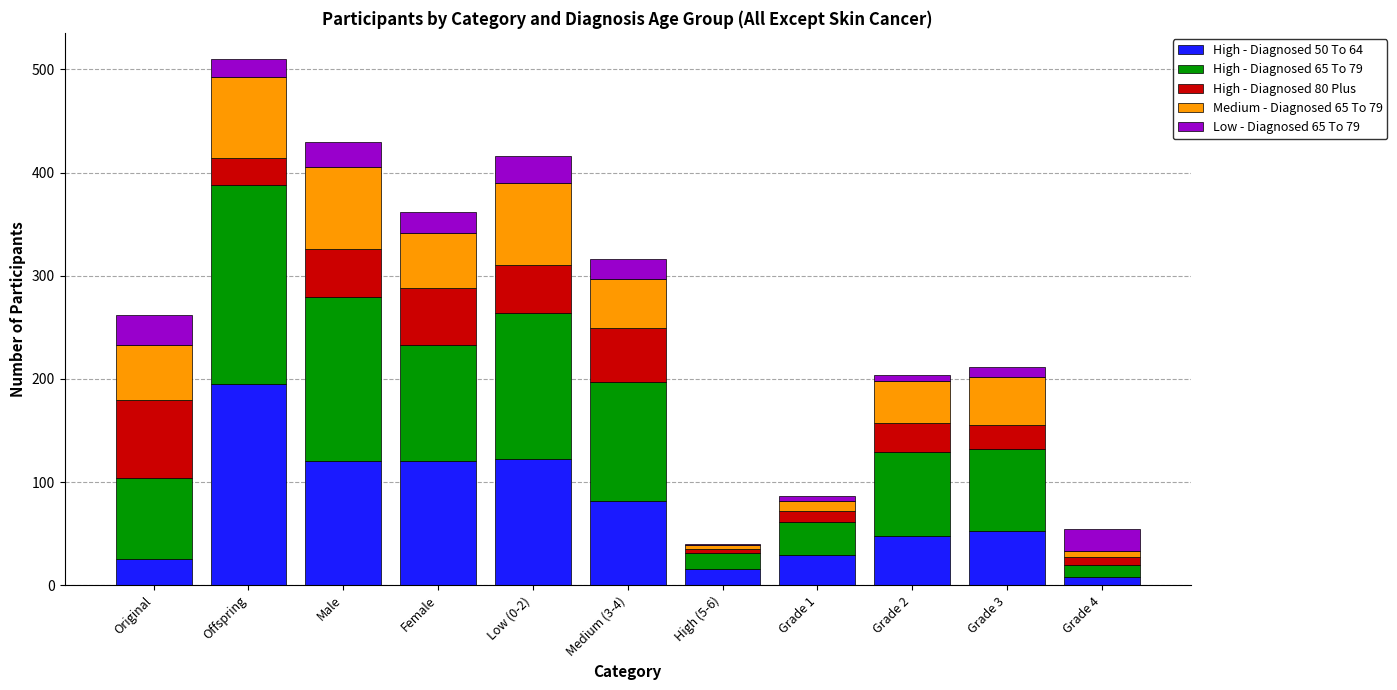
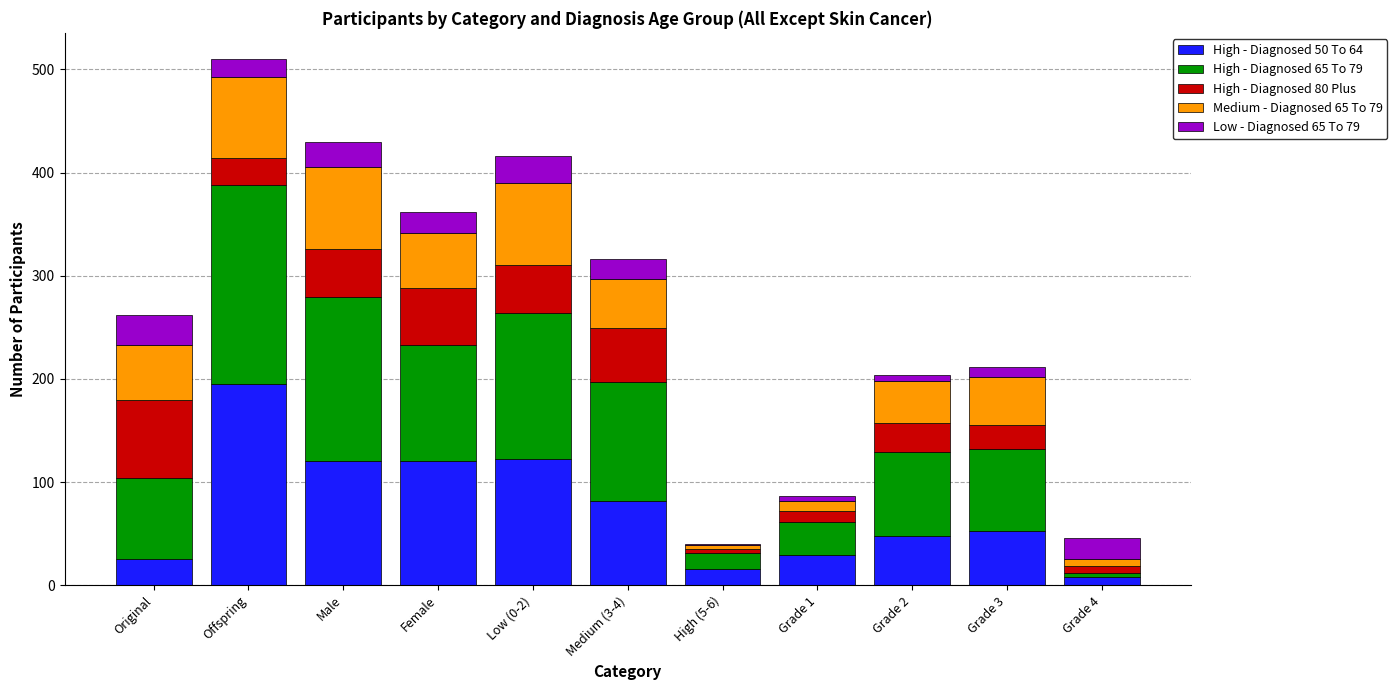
  {
    "High - Diagnosed 50 To 64": {
      "Original": 25,
      "Offspring": 195,
      "Male": 120,
      "Female": 120,
      "Low (0-2)": 122,
      "Medium (3-4)": 82,
      "High (5-6)": 16,
      "Grade 1": 29,
      "Grade 2": 48,
      "Grade 3": 53,
      "Grade 4": 8
    },
    "High - Diagnosed 65 To 79": {
      "Original": 79,
      "Offspring": 193,
      "Male": 159,
      "Female": 113,
      "Low (0-2)": 142,
      "Medium (3-4)": 115,
      "High (5-6)": 15,
      "Grade 1": 32,
      "Grade 2": 81,
      "Grade 3": 79,
-     "Grade 4": 12
+     "Grade 4": 4
    },
    "High - Diagnosed 80 Plus": {
      "Original": 76,
      "Offspring": 26,
      "Male": 47,
      "Female": 55,
      "Low (0-2)": 46,
      "Medium (3-4)": 52,
      "High (5-6)": 4,
      "Grade 1": 11,
      "Grade 2": 28,
      "Grade 3": 23,
      "Grade 4": 7
    },
    "Medium - Diagnosed 65 To 79": {
      "Original": 53,
      "Offspring": 79,
      "Male": 79,
      "Female": 53,
      "Low (0-2)": 80,
      "Medium (3-4)": 48,
      "High (5-6)": 4,
      "Grade 1": 10,
      "Grade 2": 41,
      "Grade 3": 47,
      "Grade 4": 6
    },
    "Low - Diagnosed 65 To 79": {
      "Original": 29,
      "Offspring": 17,
      "Male": 25,
      "Female": 21,
      "Low (0-2)": 26,
      "Medium (3-4)": 19,
      "Grade 1": 4,
      "Grade 2": 6,
      "Grade 3": 10,
      "Grade 4": 21
    }
  }
